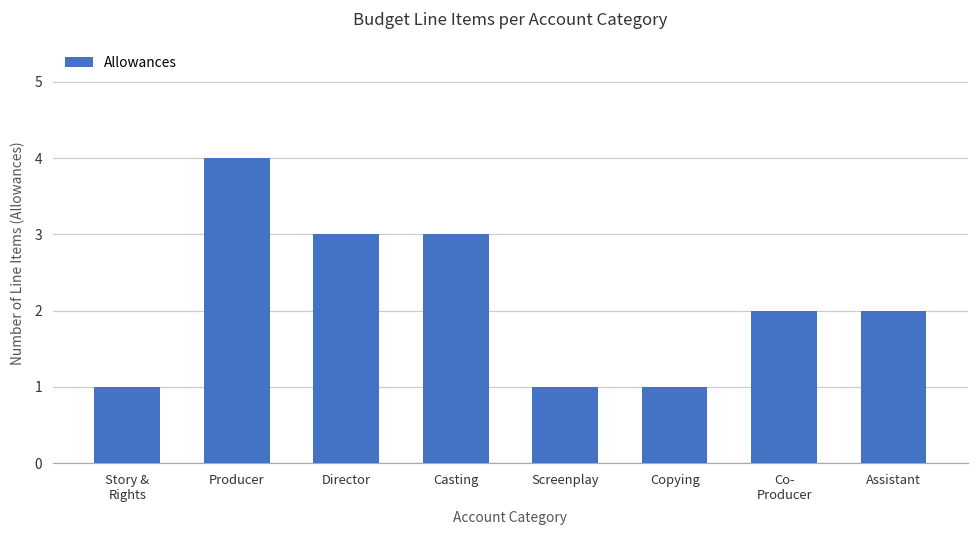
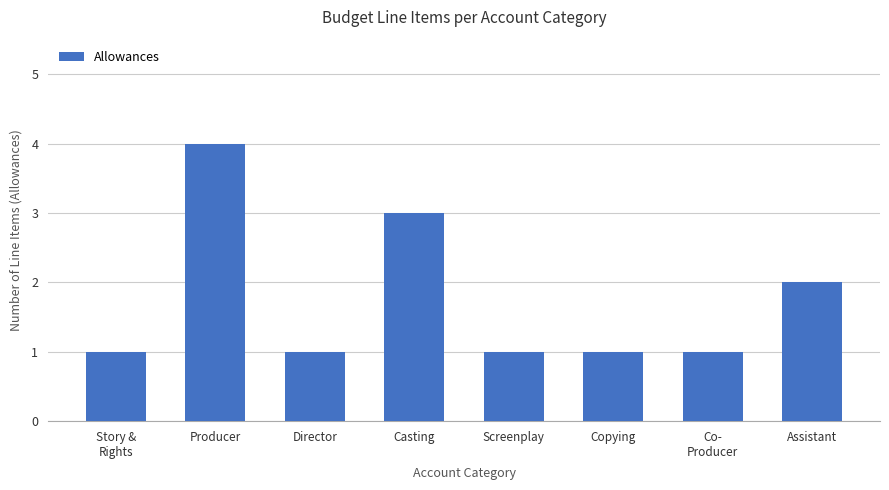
  {
    "Story & Rights": 1,
    "Producer": 4,
-   "Director": 3,
+   "Director": 1,
    "Casting": 3,
    "Screenplay": 1,
    "Copying": 1,
-   "Co- Producer": 2,
+   "Co- Producer": 1,
    "Assistant": 2
  }
